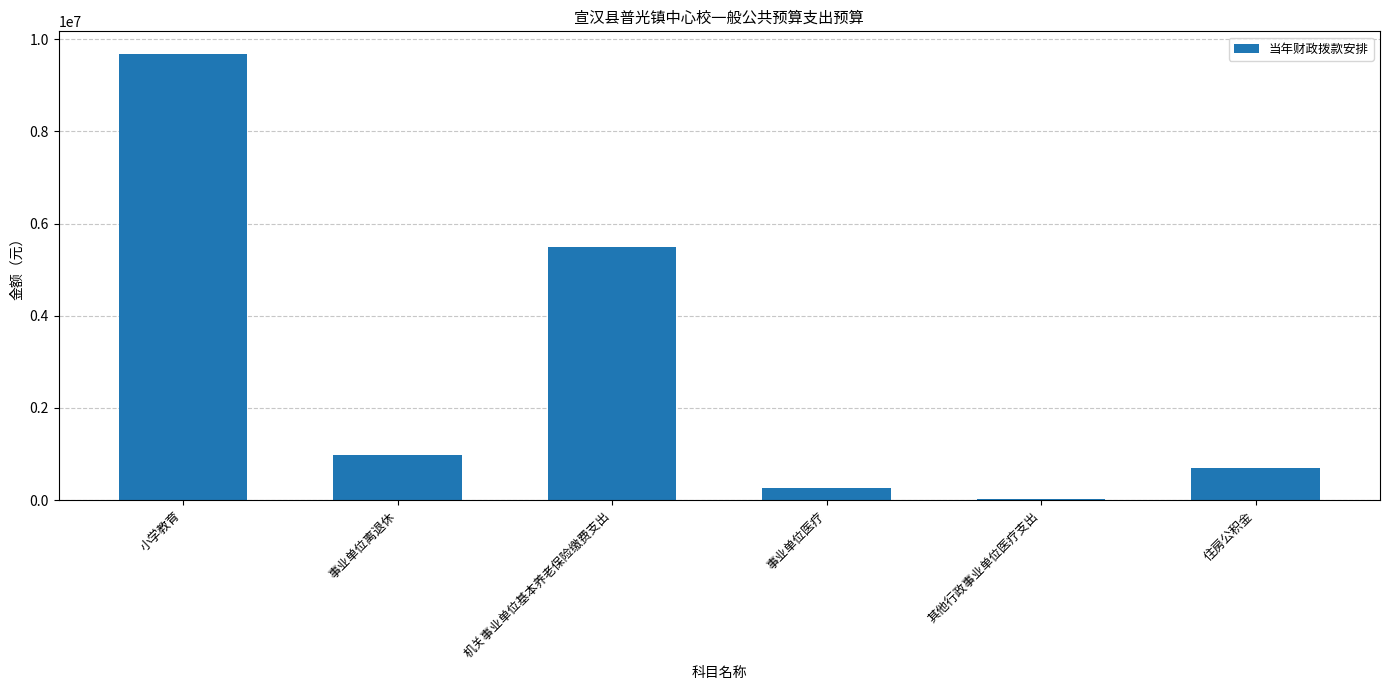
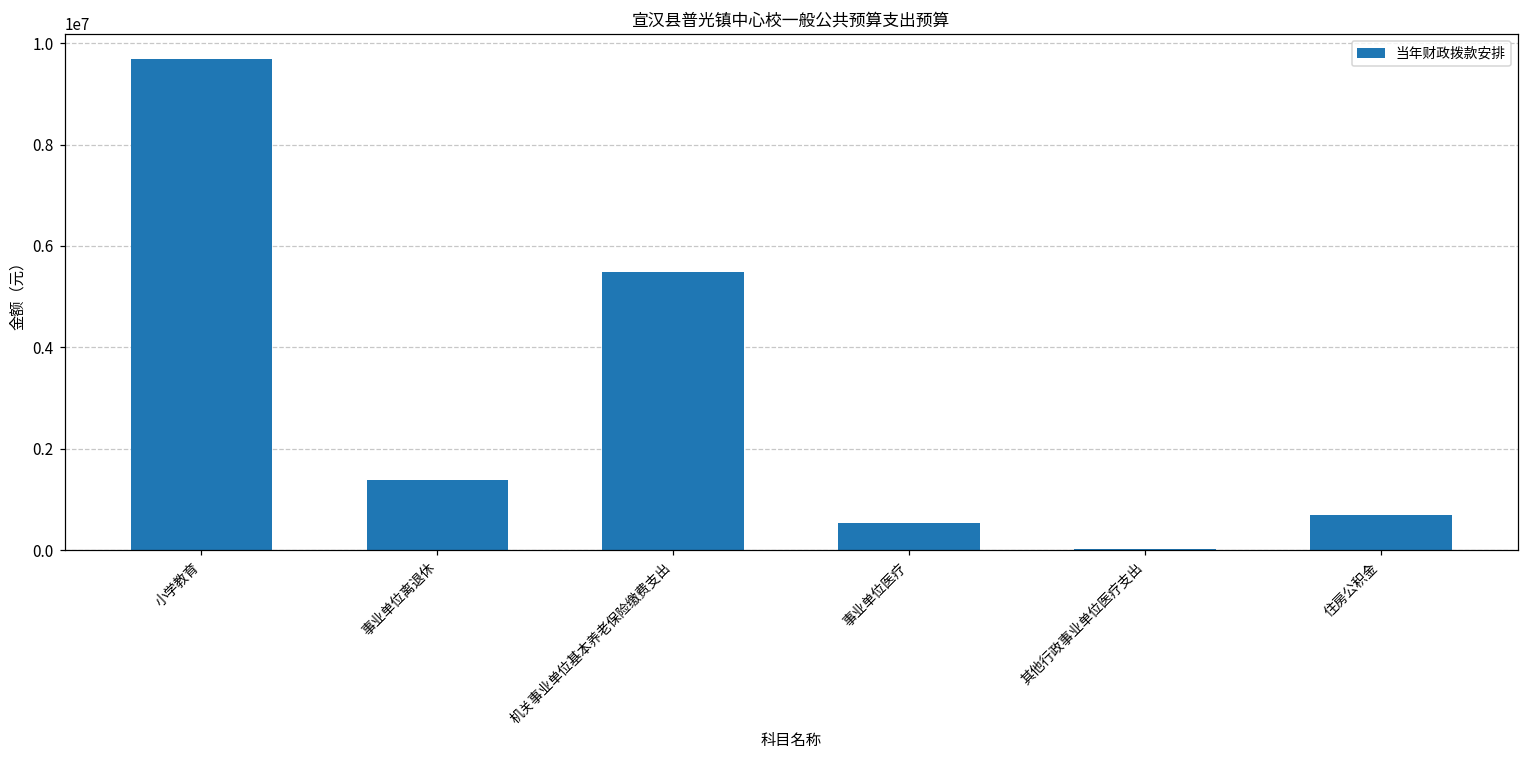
  {
    "小学教育": 9700000,
-   "事业单位离退休": 1000000,
+   "事业单位离退休": 1400000,
    "机关事业单位基本养老保险缴费支出": 5500000,
-   "事业单位医疗": 300000,
+   "事业单位医疗": 500000,
    "住房公积金": 700000
  }
